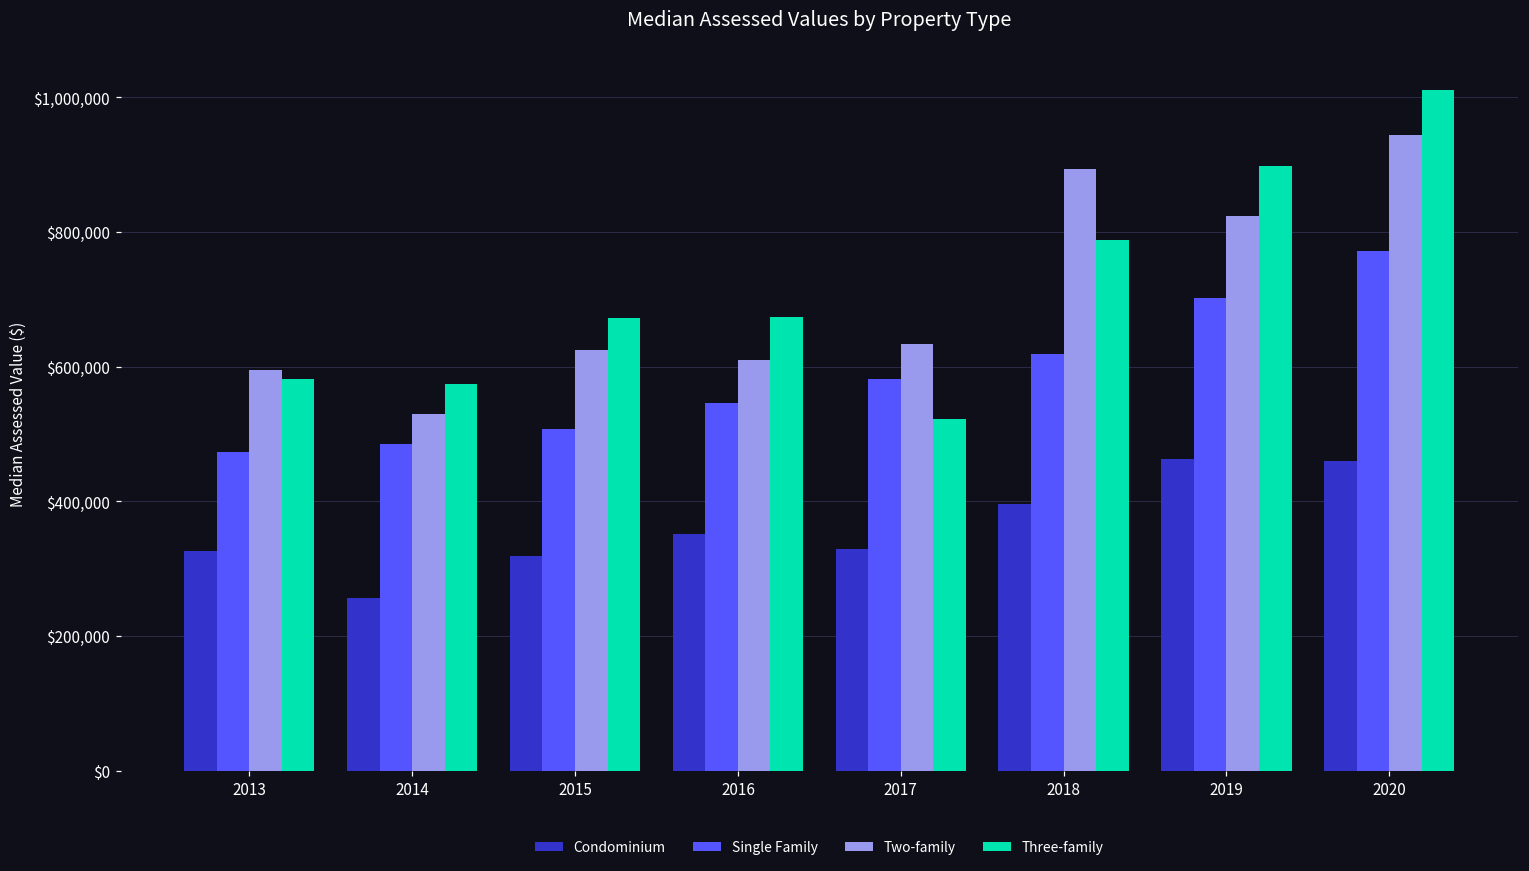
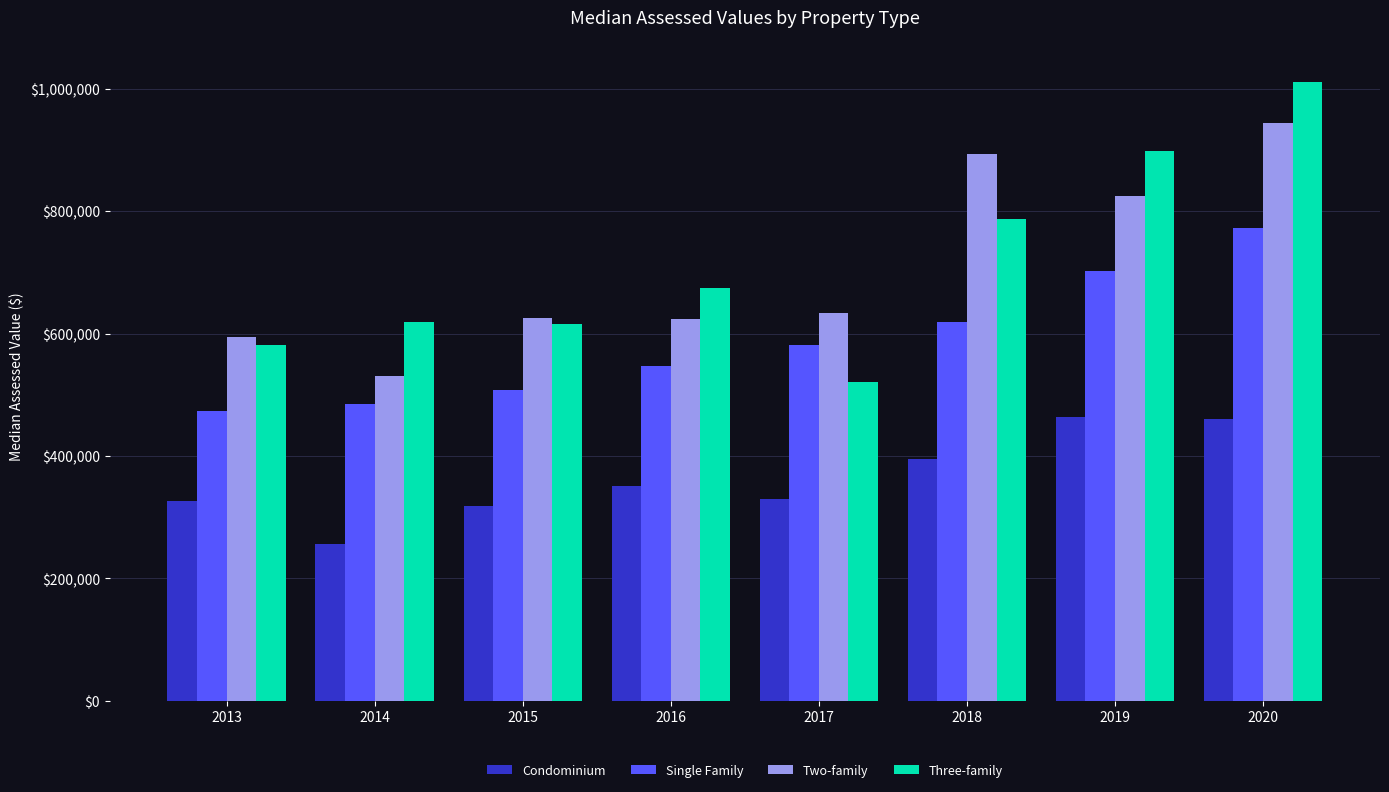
  {
    "Condominium": {
      "2013": "$330,000",
      "2014": "$260,000",
      "2015": "$320,000",
      "2016": "$350,000",
      "2017": "$330,000",
      "2018": "$400,000",
      "2019": "$460,000",
      "2020": "$460,000"
    },
    "Single Family": {
      "2013": "$470,000",
      "2014": "$480,000",
      "2015": "$510,000",
      "2016": "$550,000",
      "2017": "$580,000",
      "2018": "$620,000",
      "2019": "$700,000",
      "2020": "$770,000"
    },
    "Two-family": {
      "2013": "$590,000",
      "2014": "$530,000",
      "2015": "$630,000",
-     "2016": "$610,000",
+     "2016": "$620,000",
      "2017": "$630,000",
      "2018": "$890,000",
      "2019": "$820,000",
      "2020": "$940,000"
    },
    "Three-family": {
      "2013": "$580,000",
-     "2014": "$570,000",
-     "2015": "$670,000",
+     "2014": "$620,000",
+     "2015": "$620,000",
      "2016": "$670,000",
      "2017": "$520,000",
      "2018": "$790,000",
      "2019": "$900,000",
      "2020": "$1,010,000"
    }
  }
